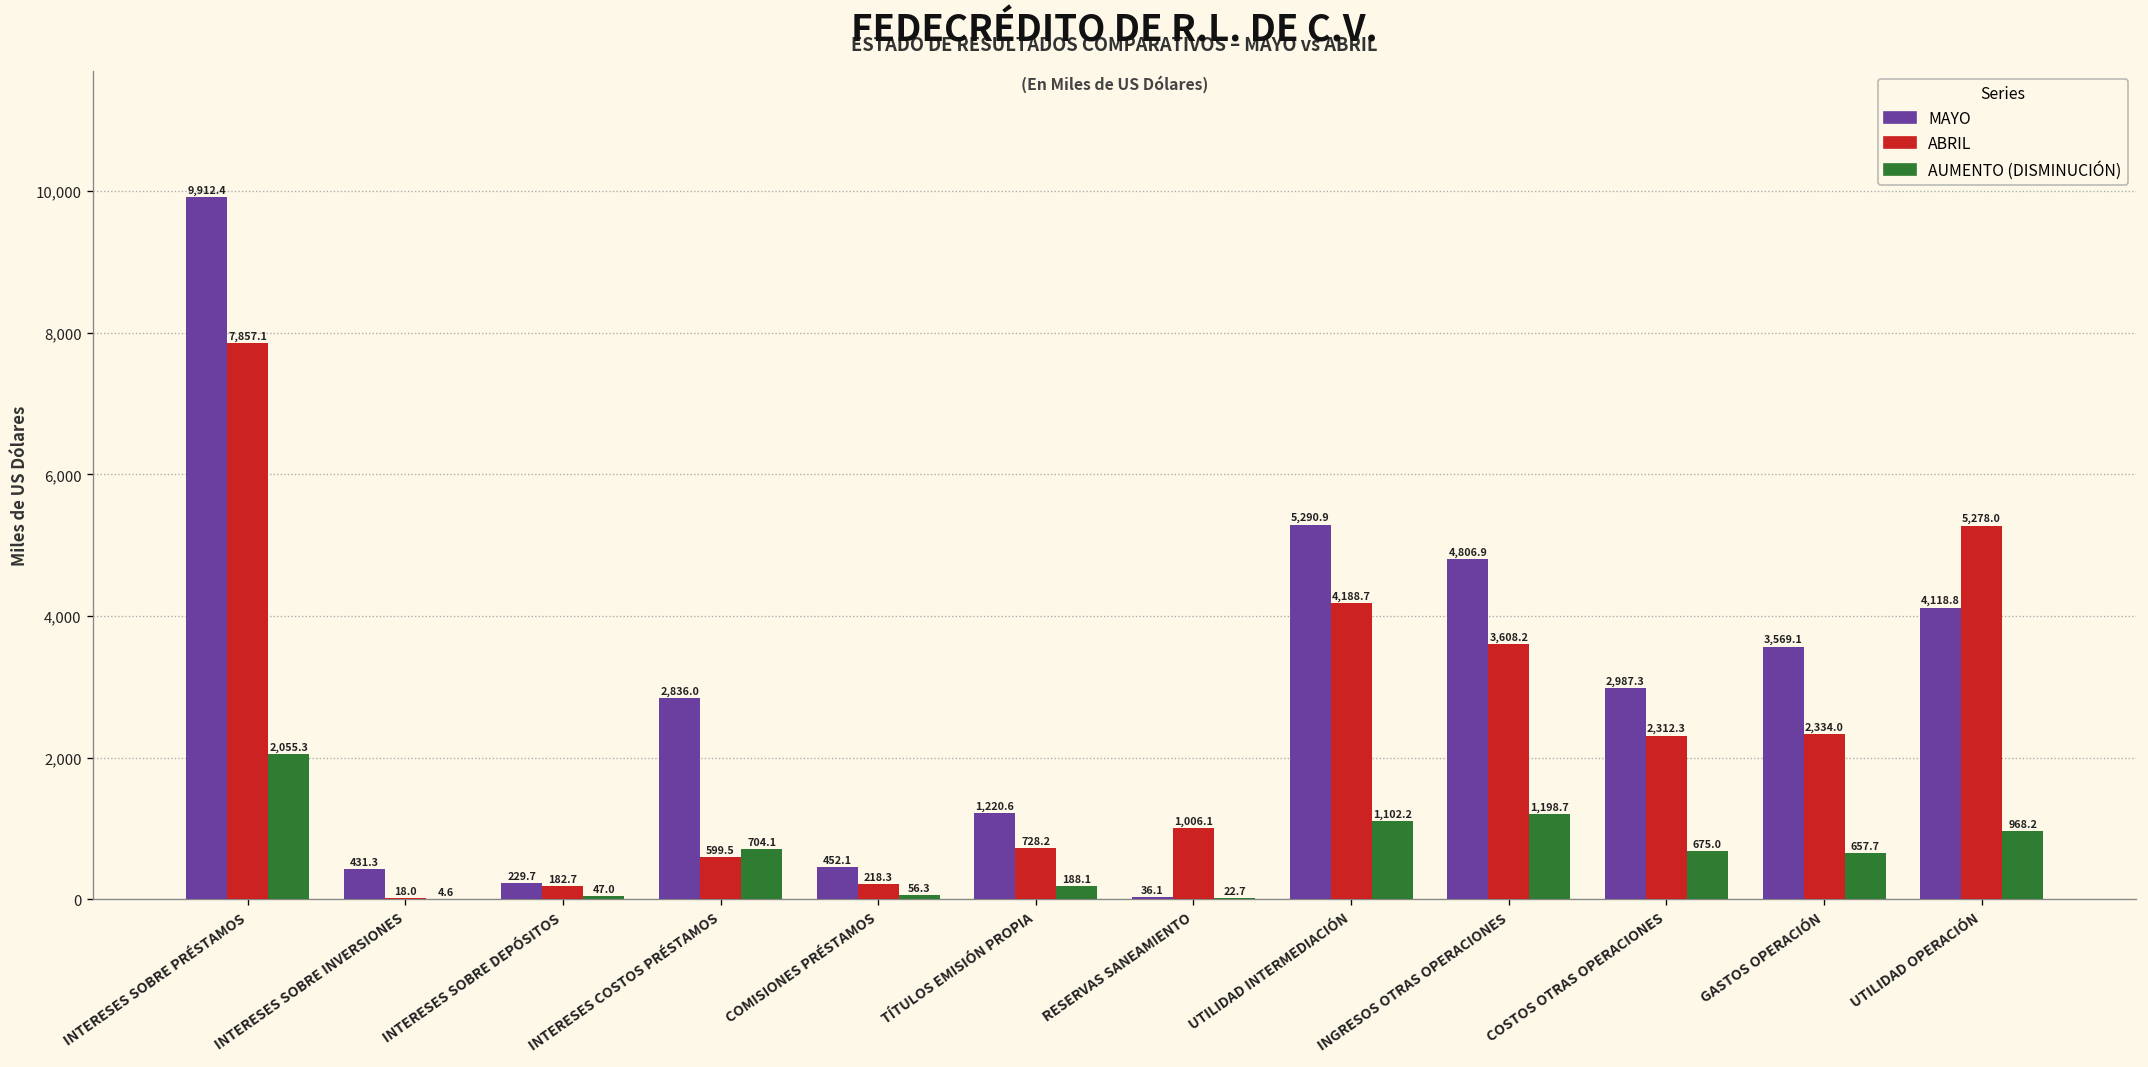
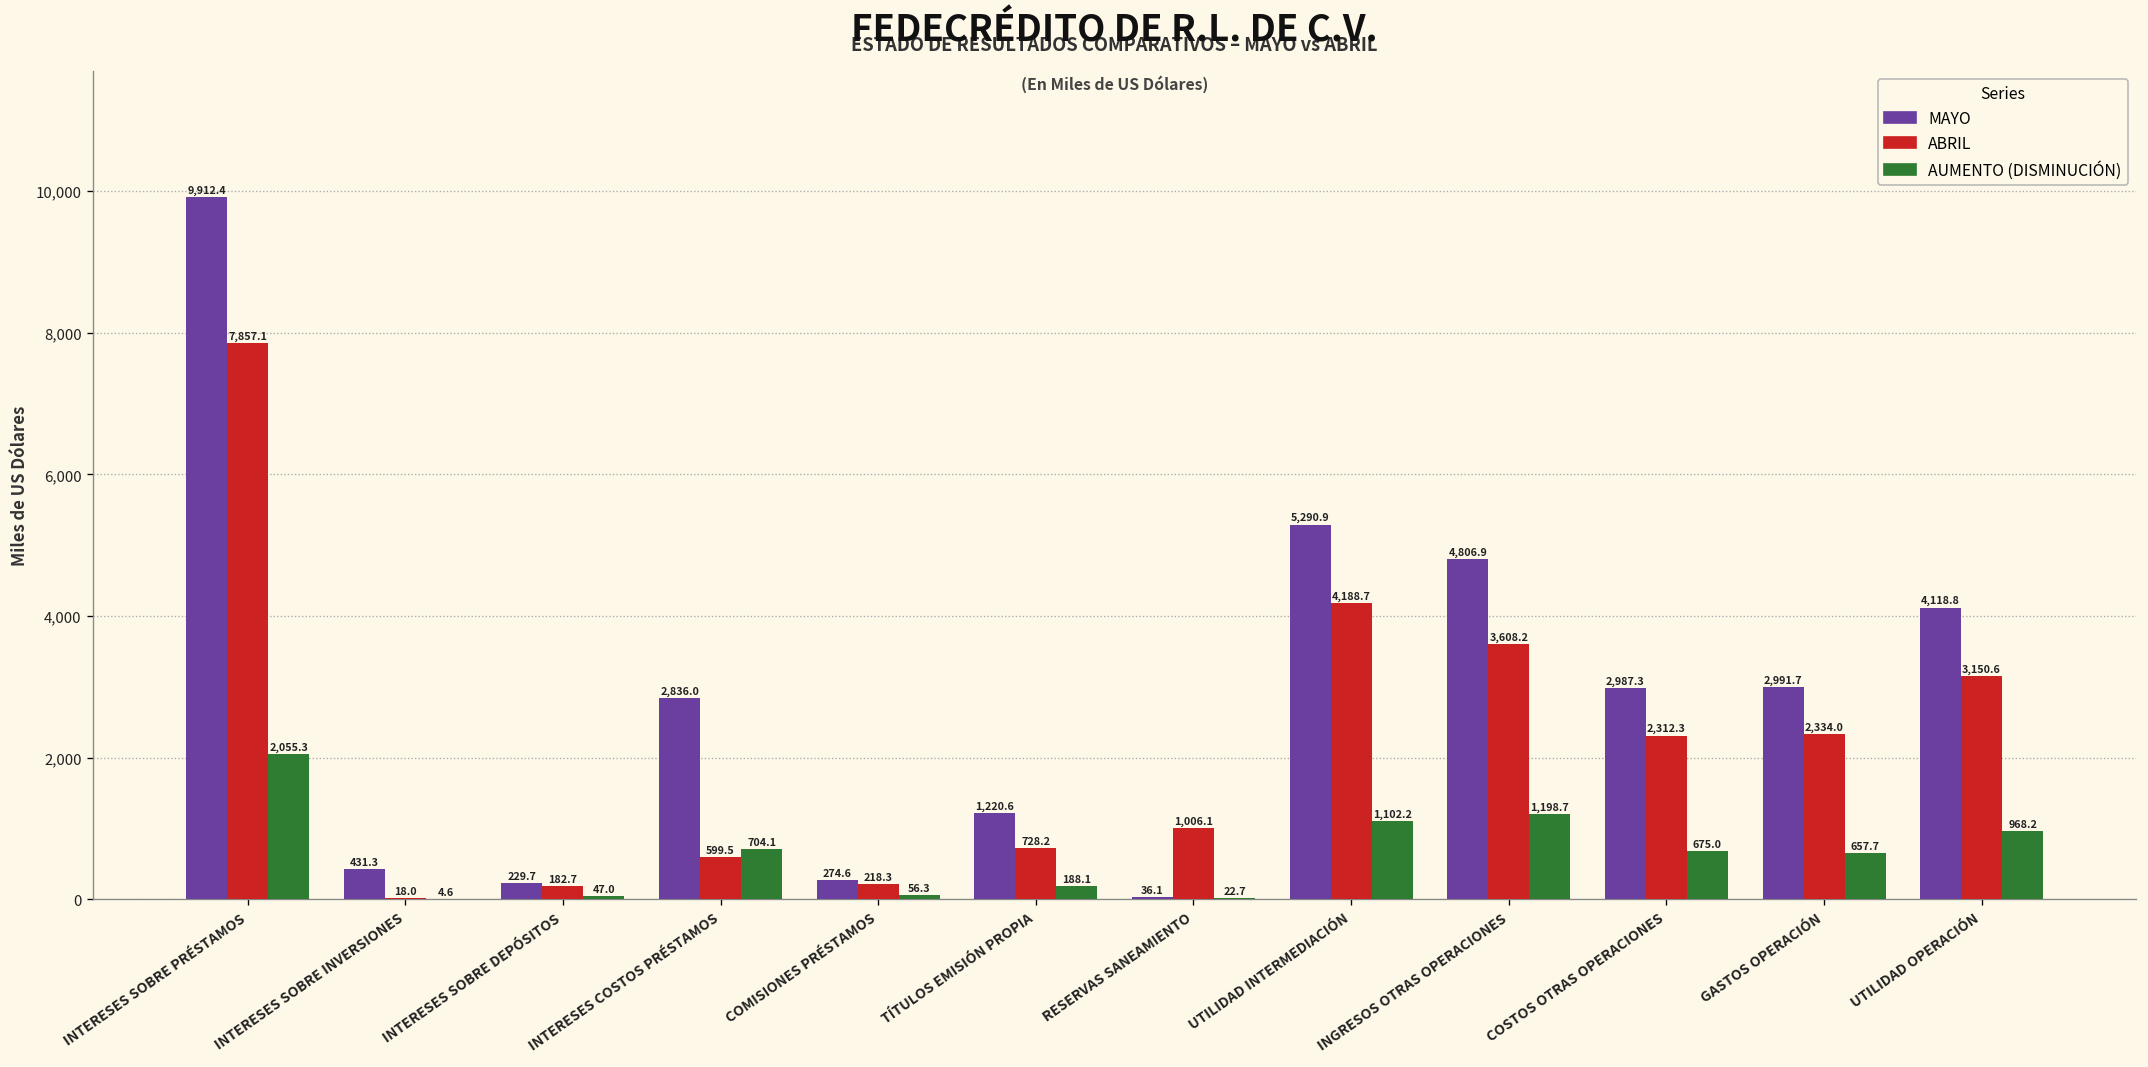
  {
    "MAYO": {
      "INTERESES SOBRE PRÉSTAMOS": "9,912.4",
      "INTERESES SOBRE INVERSIONES": "431.3",
      "INTERESES SOBRE DEPÓSITOS": "229.7",
      "INTERESES COSTOS PRÉSTAMOS": "2,836.0",
-     "COMISIONES PRÉSTAMOS": "452.1",
+     "COMISIONES PRÉSTAMOS": "274.6",
      "TÍTULOS EMISIÓN PROPIA": "1,220.6",
      "RESERVAS SANEAMIENTO": "36.1",
      "UTILIDAD INTERMEDIACIÓN": "5,290.9",
      "INGRESOS OTRAS OPERACIONES": "4,806.9",
      "COSTOS OTRAS OPERACIONES": "2,987.3",
-     "GASTOS OPERACIÓN": "3,569.1",
+     "GASTOS OPERACIÓN": "2,991.7",
      "UTILIDAD OPERACIÓN": "4,118.8"
    },
    "ABRIL": {
      "INTERESES SOBRE PRÉSTAMOS": "7,857.1",
      "INTERESES SOBRE INVERSIONES": "18.0",
      "INTERESES SOBRE DEPÓSITOS": "182.7",
      "INTERESES COSTOS PRÉSTAMOS": "599.5",
      "COMISIONES PRÉSTAMOS": "218.3",
      "TÍTULOS EMISIÓN PROPIA": "728.2",
      "RESERVAS SANEAMIENTO": "1,006.1",
      "UTILIDAD INTERMEDIACIÓN": "4,188.7",
      "INGRESOS OTRAS OPERACIONES": "3,608.2",
      "COSTOS OTRAS OPERACIONES": "2,312.3",
      "GASTOS OPERACIÓN": "2,334.0",
-     "UTILIDAD OPERACIÓN": "5,278.0"
+     "UTILIDAD OPERACIÓN": "3,150.6"
    }
  }
